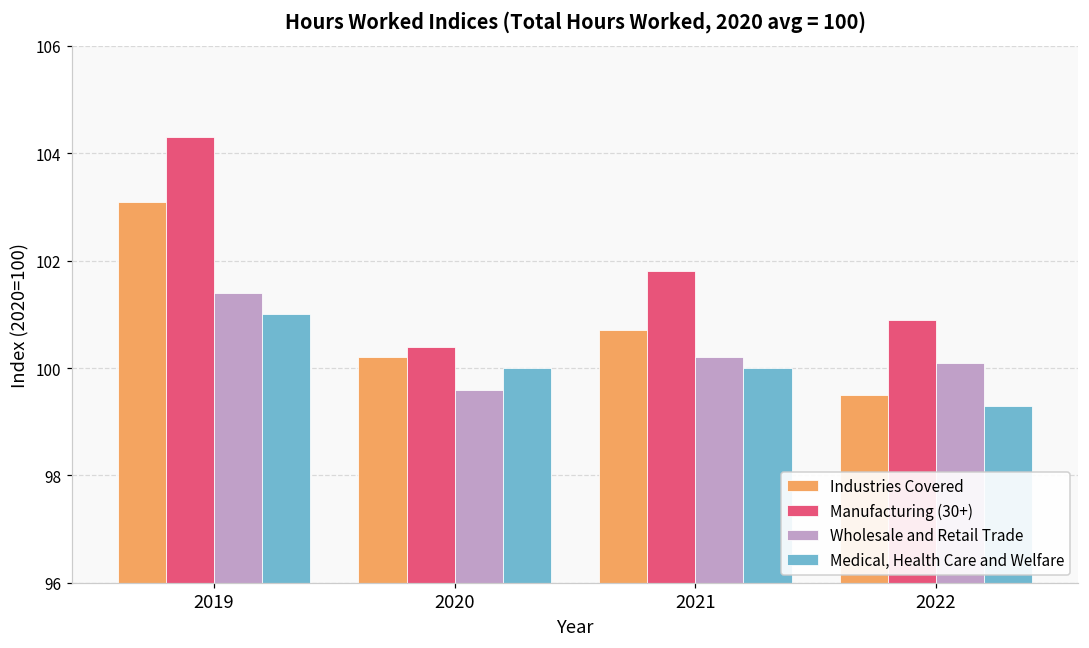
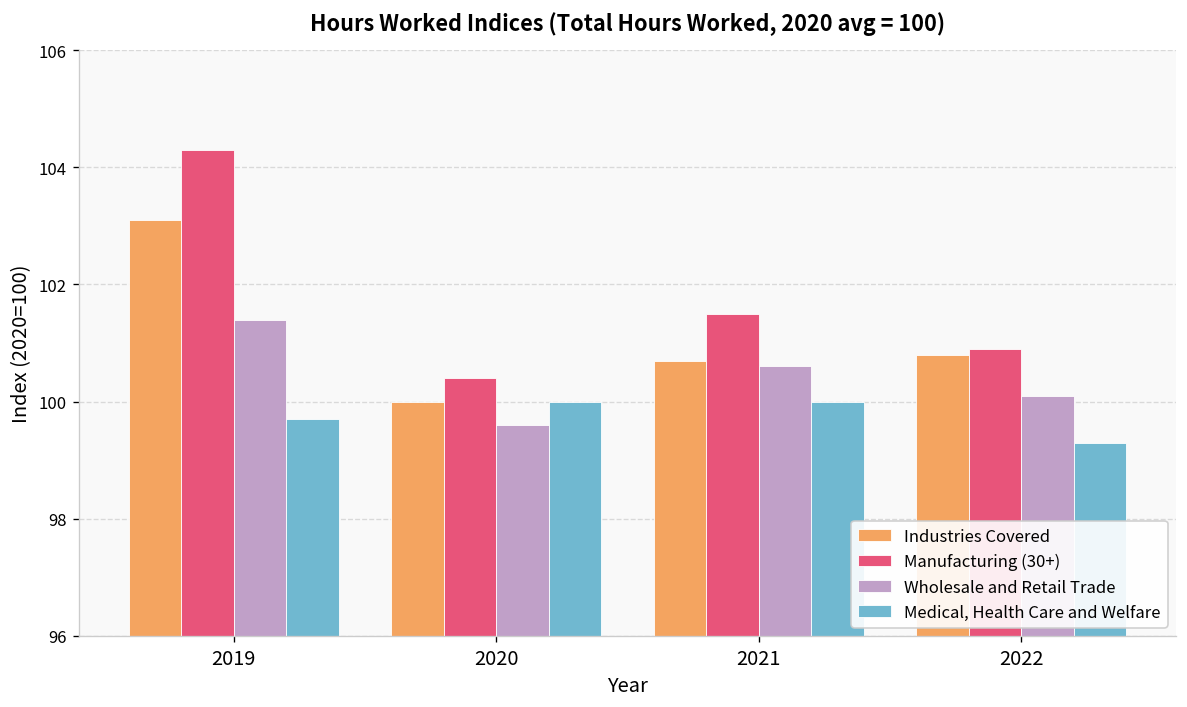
  {
    "Industries Covered": {
      "2019": 103.1,
-     "2020": 100.2,
+     "2020": 100.0,
      "2021": 100.7,
-     "2022": 99.5
+     "2022": 100.8
    },
    "Manufacturing (30+)": {
      "2019": 104.3,
      "2020": 100.4,
-     "2021": 101.8,
+     "2021": 101.5,
      "2022": 100.9
    },
    "Wholesale and Retail Trade": {
      "2019": 101.4,
      "2020": 99.6,
-     "2021": 100.2,
+     "2021": 100.6,
      "2022": 100.1
    },
    "Medical, Health Care and Welfare": {
-     "2019": 101.0,
+     "2019": 99.7,
      "2020": 100.0,
      "2021": 100.0,
      "2022": 99.3
    }
  }
